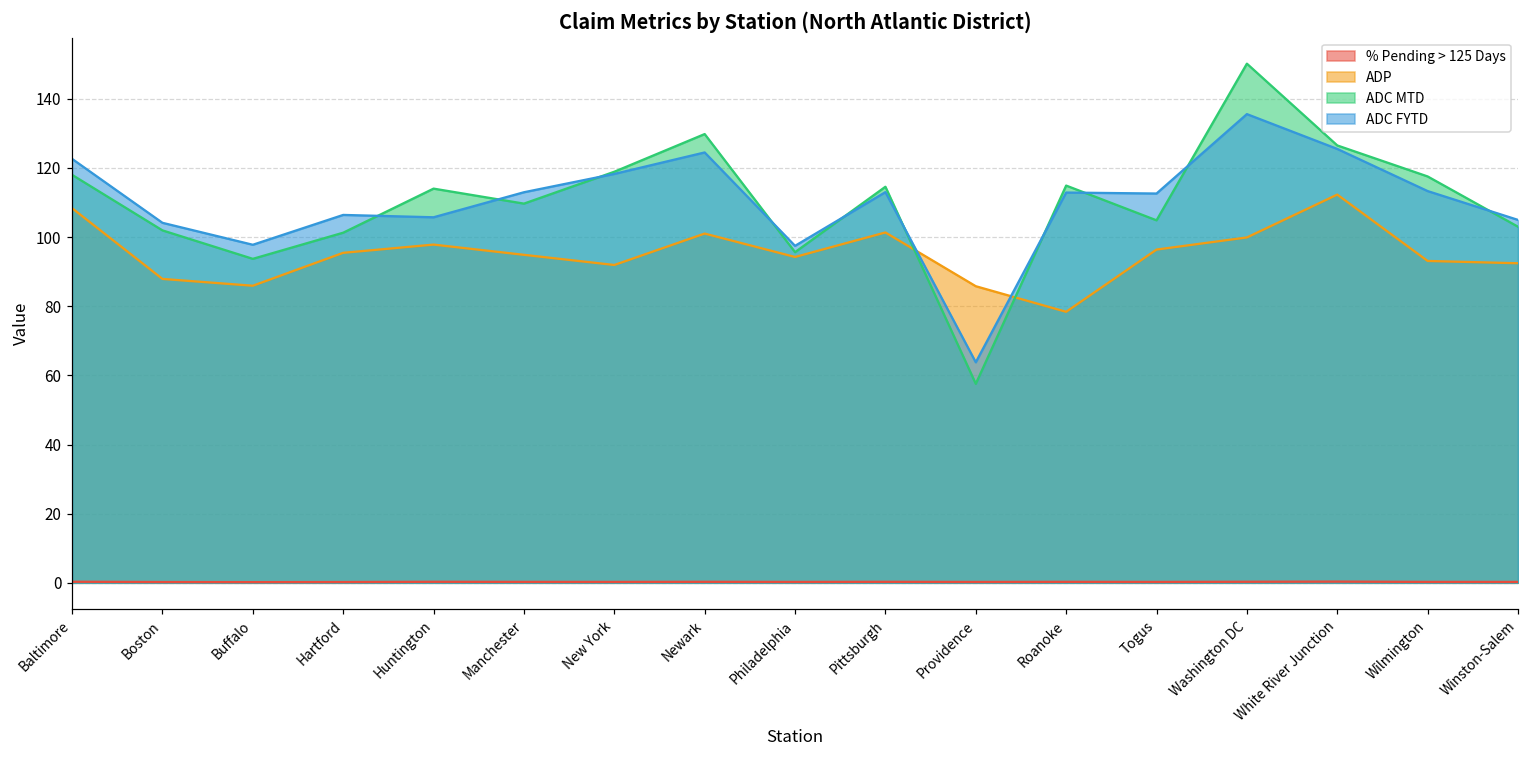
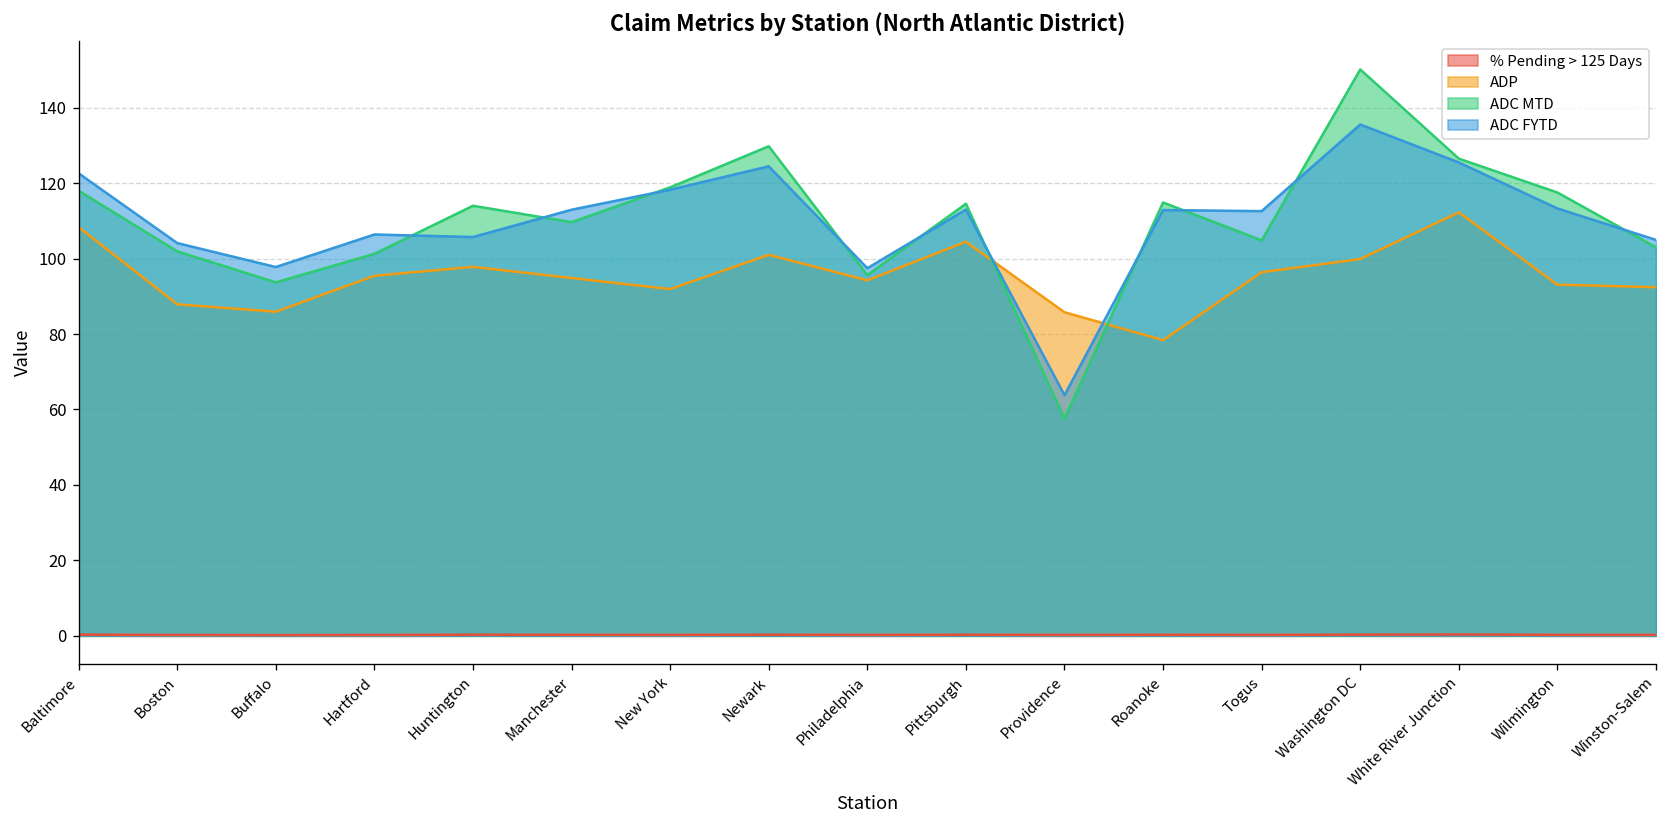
  {
    "% Pending > 125 Days": {
      "Baltimore": 0,
      "Boston": 0,
      "Buffalo": 0,
      "Hartford": 0,
      "Huntington": 0,
      "Manchester": 0,
      "New York": 0,
      "Newark": 0,
      "Philadelphia": 0,
      "Pittsburgh": 0,
      "Providence": 0,
      "Roanoke": 0,
      "Togus": 0,
      "Washington DC": 0,
      "White River Junction": 0,
      "Wilmington": 0,
      "Winston-Salem": 0
    },
    "ADP": {
      "Baltimore": 108,
      "Boston": 88,
      "Buffalo": 86,
      "Hartford": 95,
      "Huntington": 98,
      "Manchester": 95,
      "New York": 92,
      "Newark": 101,
      "Philadelphia": 94,
-     "Pittsburgh": 101,
+     "Pittsburgh": 104,
      "Providence": 86,
      "Roanoke": 78,
      "Togus": 96,
      "Washington DC": 100,
      "White River Junction": 112,
      "Wilmington": 93,
      "Winston-Salem": 92
    },
    "ADC MTD": {
      "Baltimore": 118,
      "Boston": 102,
      "Buffalo": 94,
      "Hartford": 101,
      "Huntington": 114,
      "Manchester": 110,
      "Newark": 130,
      "Philadelphia": 96,
      "Pittsburgh": 115,
      "Providence": 58,
      "Roanoke": 115,
      "Togus": 105,
      "Washington DC": 150,
      "White River Junction": 127,
      "Wilmington": 118,
      "Winston-Salem": 103
    },
    "ADC FYTD": {
      "Baltimore": 123,
      "Boston": 104,
      "Buffalo": 98,
      "Hartford": 106,
      "Huntington": 106,
      "Manchester": 113,
      "Newark": 124,
      "Philadelphia": 97,
      "Pittsburgh": 113,
      "Providence": 64,
      "Roanoke": 113,
      "Togus": 113,
      "Washington DC": 136,
      "White River Junction": 125,
      "Wilmington": 113,
      "Winston-Salem": 105
    }
  }
